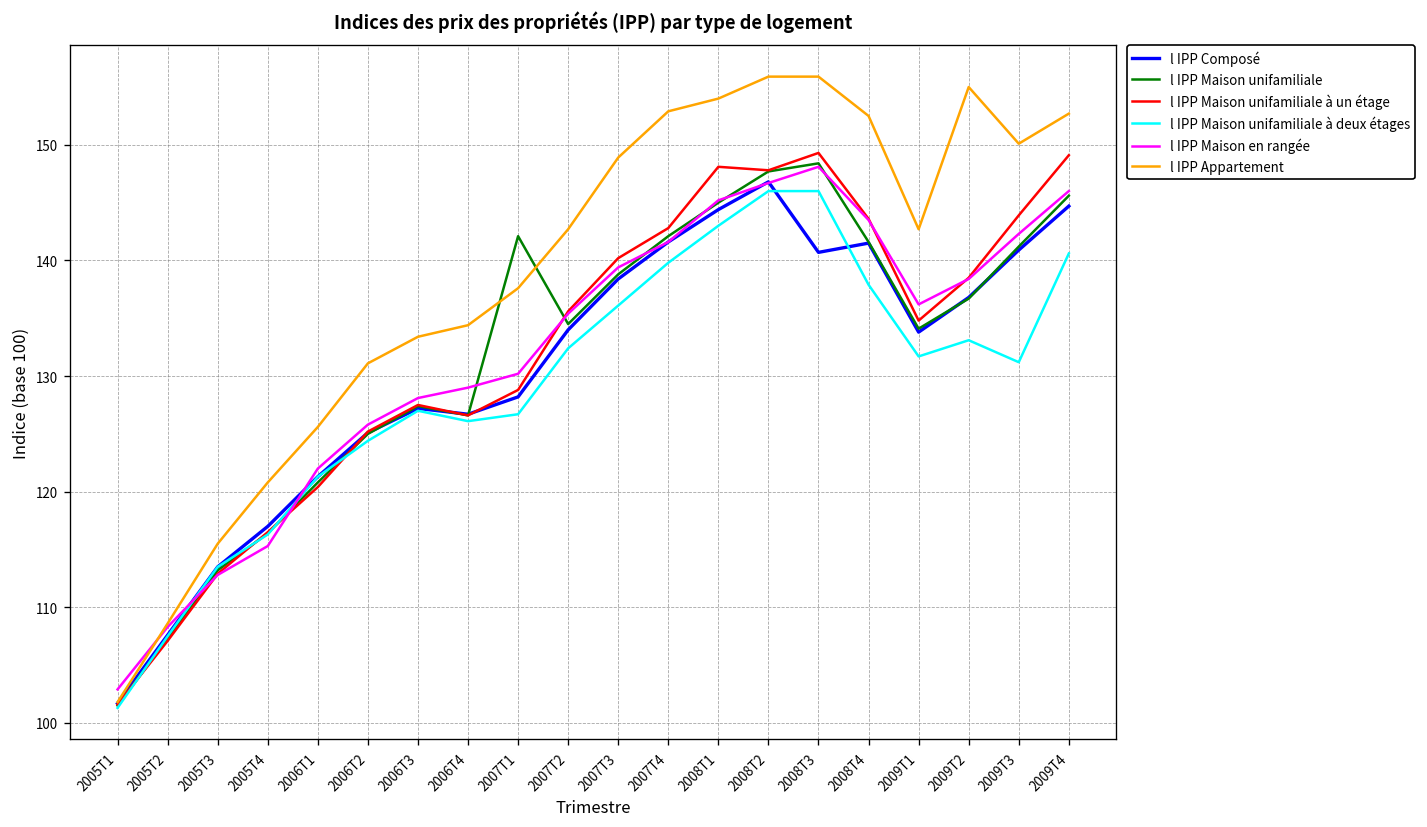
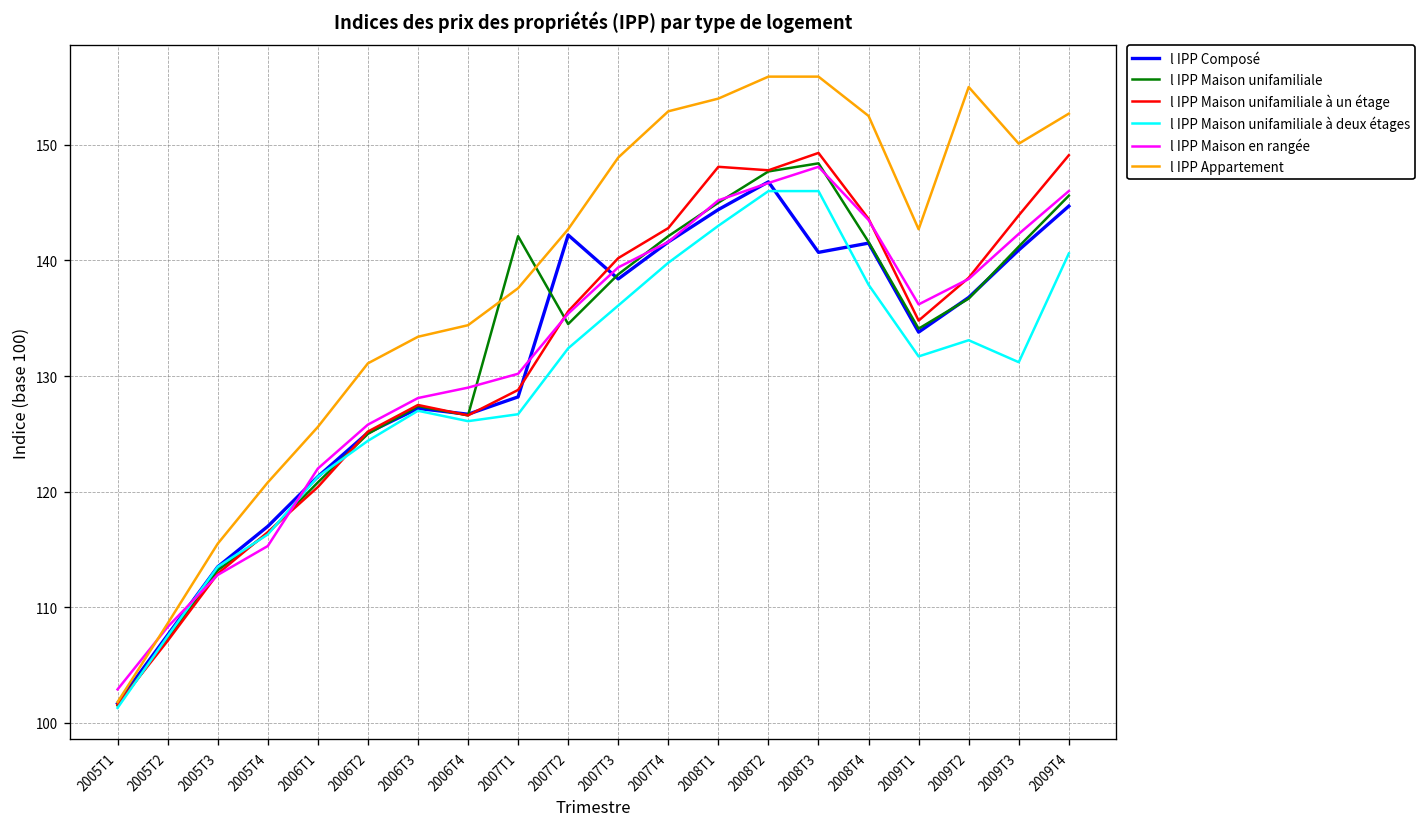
  {
    "l IPP Composé": {
      "2005T4": 117,
      "2007T1": 128,
-     "2007T2": 134,
+     "2007T2": 142,
      "2007T3": 138,
      "2008T1": 144,
      "2008T3": 141,
      "2009T1": 134,
      "2009T3": 141,
      "2009T4": 145
    },
    "l IPP Maison unifamiliale": {
      "2005T3": 113,
      "2006T1": 121,
      "2007T1": 142,
      "2007T2": 135,
      "2007T3": 139,
      "2007T4": 142,
      "2008T3": 148,
      "2009T1": 134,
      "2009T3": 141,
      "2009T4": 146
    },
    "l IPP Maison unifamiliale à un étage": {
      "2006T1": 120,
      "2007T1": 129,
      "2007T3": 140,
      "2007T4": 143,
      "2008T1": 148,
      "2008T3": 149,
      "2009T1": 135,
      "2009T3": 144,
      "2009T4": 149
    },
    "l IPP Maison unifamiliale à deux étages": {
      "2006T2": 124,
      "2006T4": 126,
      "2007T1": 127,
      "2007T2": 132,
      "2007T3": 136,
      "2007T4": 140,
      "2008T1": 143,
      "2008T2": 146,
      "2008T3": 146,
      "2008T4": 138,
      "2009T1": 132,
      "2009T2": 133,
      "2009T3": 131,
      "2009T4": 141
    },
    "l IPP Maison en rangée": {
      "2005T1": 103,
      "2005T2": 108,
      "2005T4": 115,
      "2006T1": 122,
      "2006T2": 126,
      "2006T3": 128,
      "2006T4": 129,
      "2007T1": 130,
      "2007T3": 139,
      "2008T3": 148,
      "2009T1": 136,
      "2009T3": 142,
      "2009T4": 146
    },
    "l IPP Appartement": {
      "2005T2": 109,
      "2005T3": 116,
      "2005T4": 121,
      "2006T1": 126,
      "2006T2": 131,
      "2006T3": 133,
      "2006T4": 134,
      "2007T1": 138,
      "2007T2": 143,
      "2007T3": 149,
      "2007T4": 153,
      "2008T1": 154,
      "2008T2": 156,
      "2008T3": 156,
      "2008T4": 153,
      "2009T1": 143,
      "2009T2": 155,
      "2009T3": 150,
      "2009T4": 153
    }
  }
